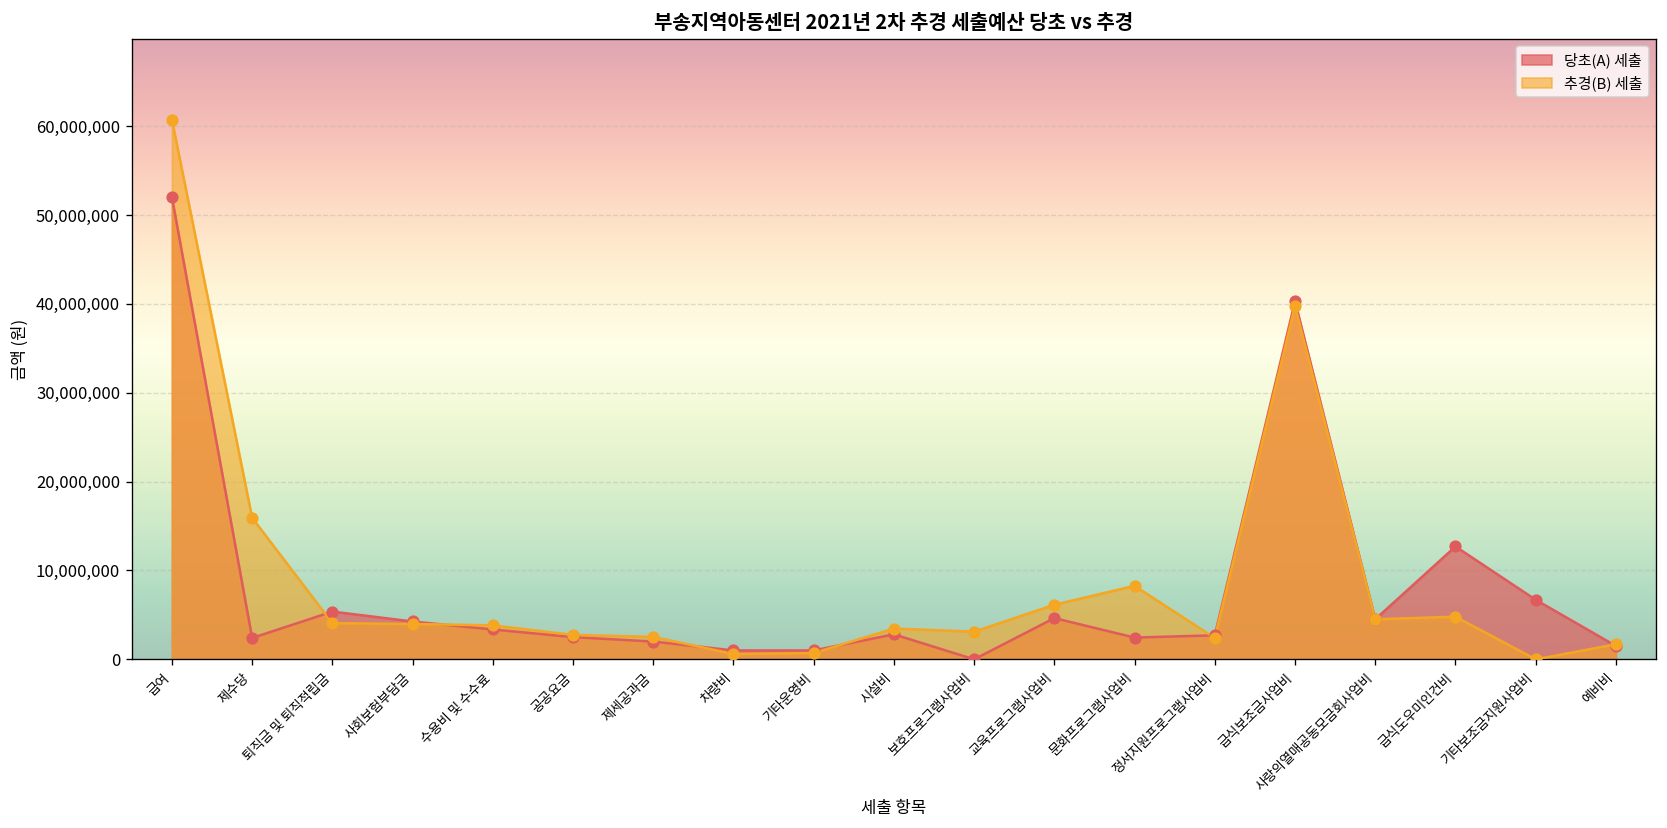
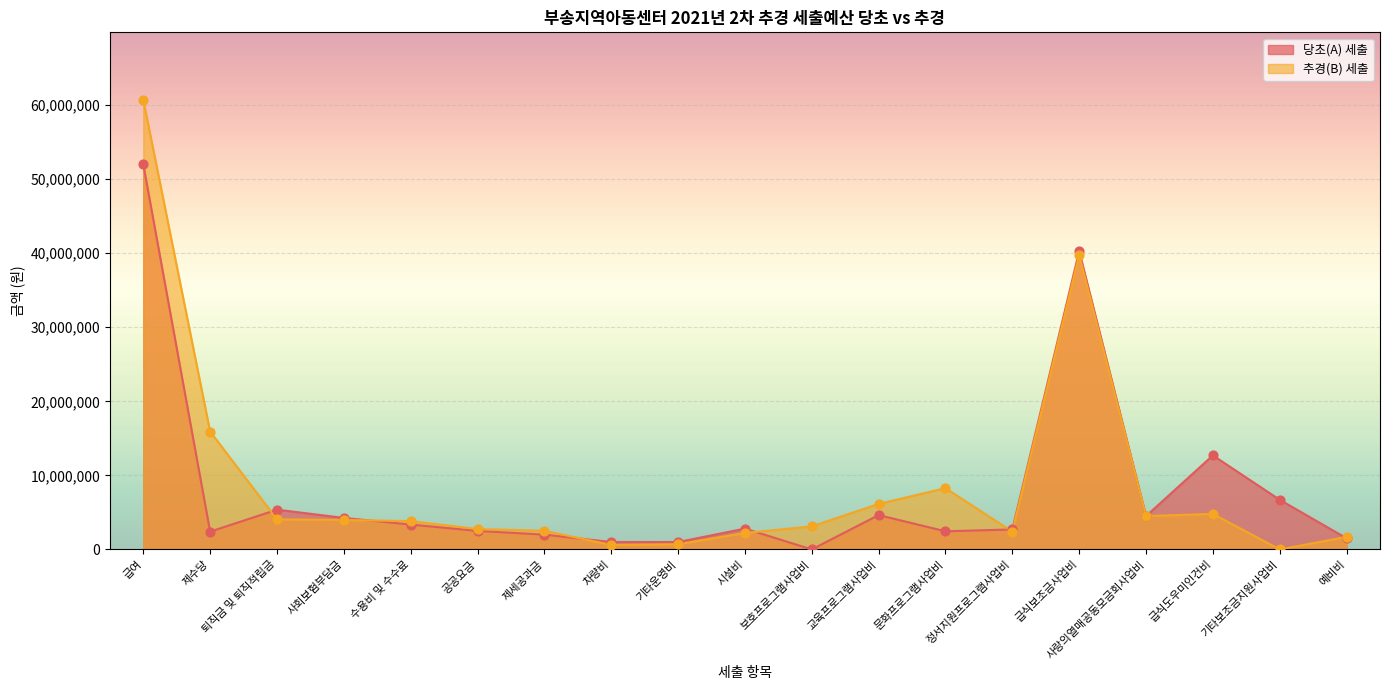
  {
    "당초(A) 세출": {
      "급여": "52,000,000",
      "제수당": "2,000,000",
      "퇴직금 및 퇴직적립금": "5,000,000",
      "수용비 및 수수료": "3,000,000",
      "제세공과금": "2,000,000",
      "차량비": "1,000,000",
      "시설비": "3,000,000",
      "보호프로그램사업비": "0",
      "교육프로그램사업비": "5,000,000",
      "문화프로그램사업비": "2,000,000",
      "급식보조금사업비": "40,000,000",
      "급식도우미인건비": "13,000,000",
      "기타보조금지원사업비": "7,000,000"
    },
    "추경(B) 세출": {
      "급여": "61,000,000",
      "제수당": "16,000,000",
      "퇴직금 및 퇴직적립금": "4,000,000",
      "수용비 및 수수료": "4,000,000",
      "제세공과금": "3,000,000",
      "차량비": "1,000,000",
-     "시설비": "3,000,000",
+     "시설비": "2,000,000",
      "보호프로그램사업비": "3,000,000",
      "교육프로그램사업비": "6,000,000",
      "문화프로그램사업비": "8,000,000",
      "급식보조금사업비": "40,000,000",
      "급식도우미인건비": "5,000,000",
      "기타보조금지원사업비": "0"
    }
  }
